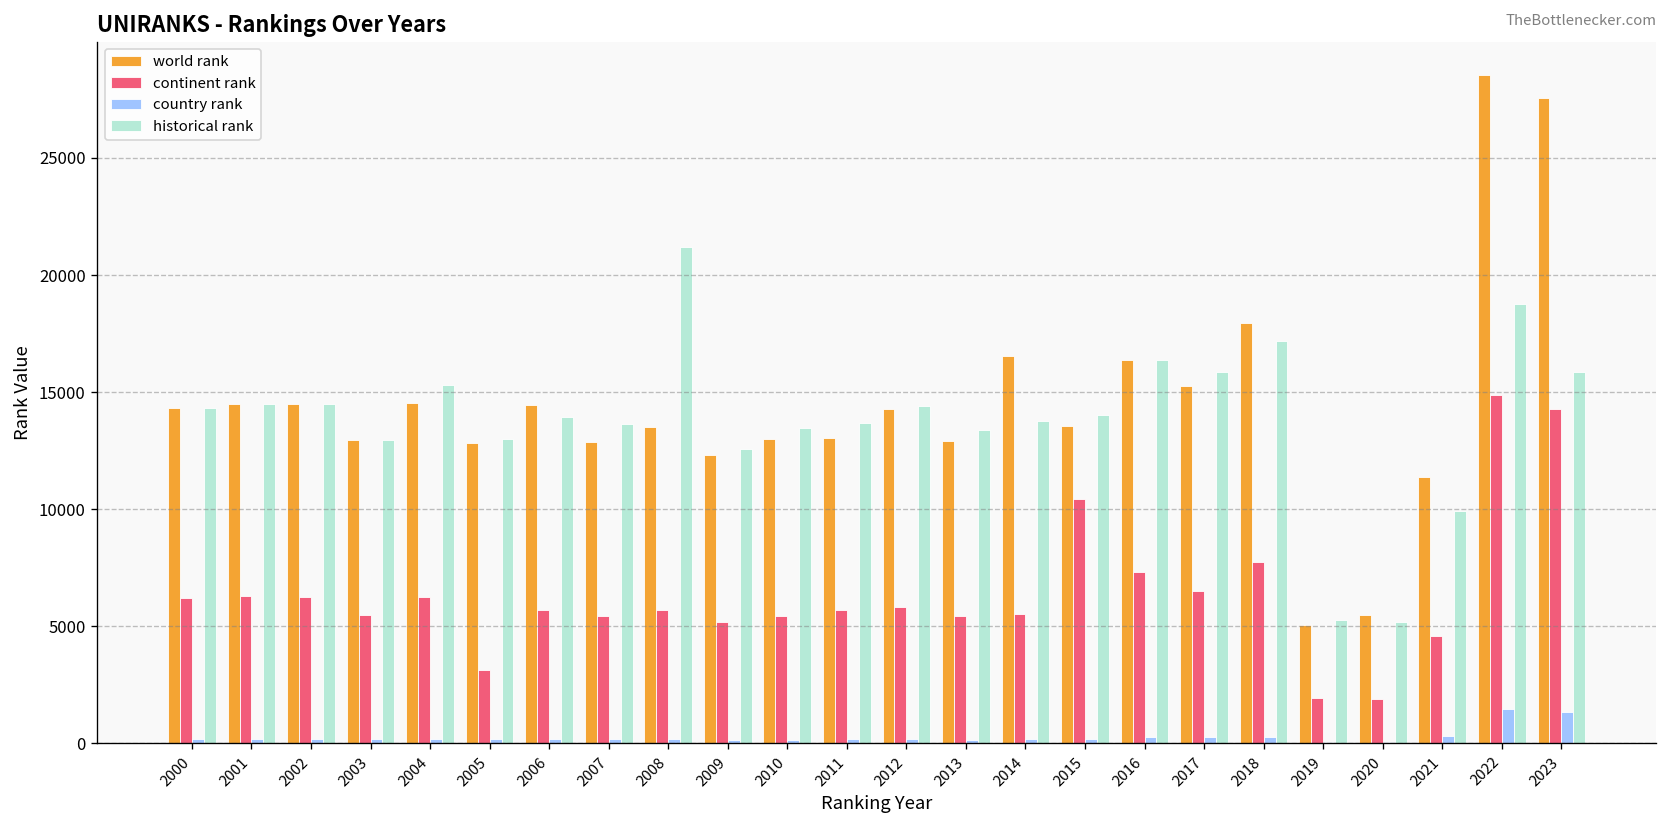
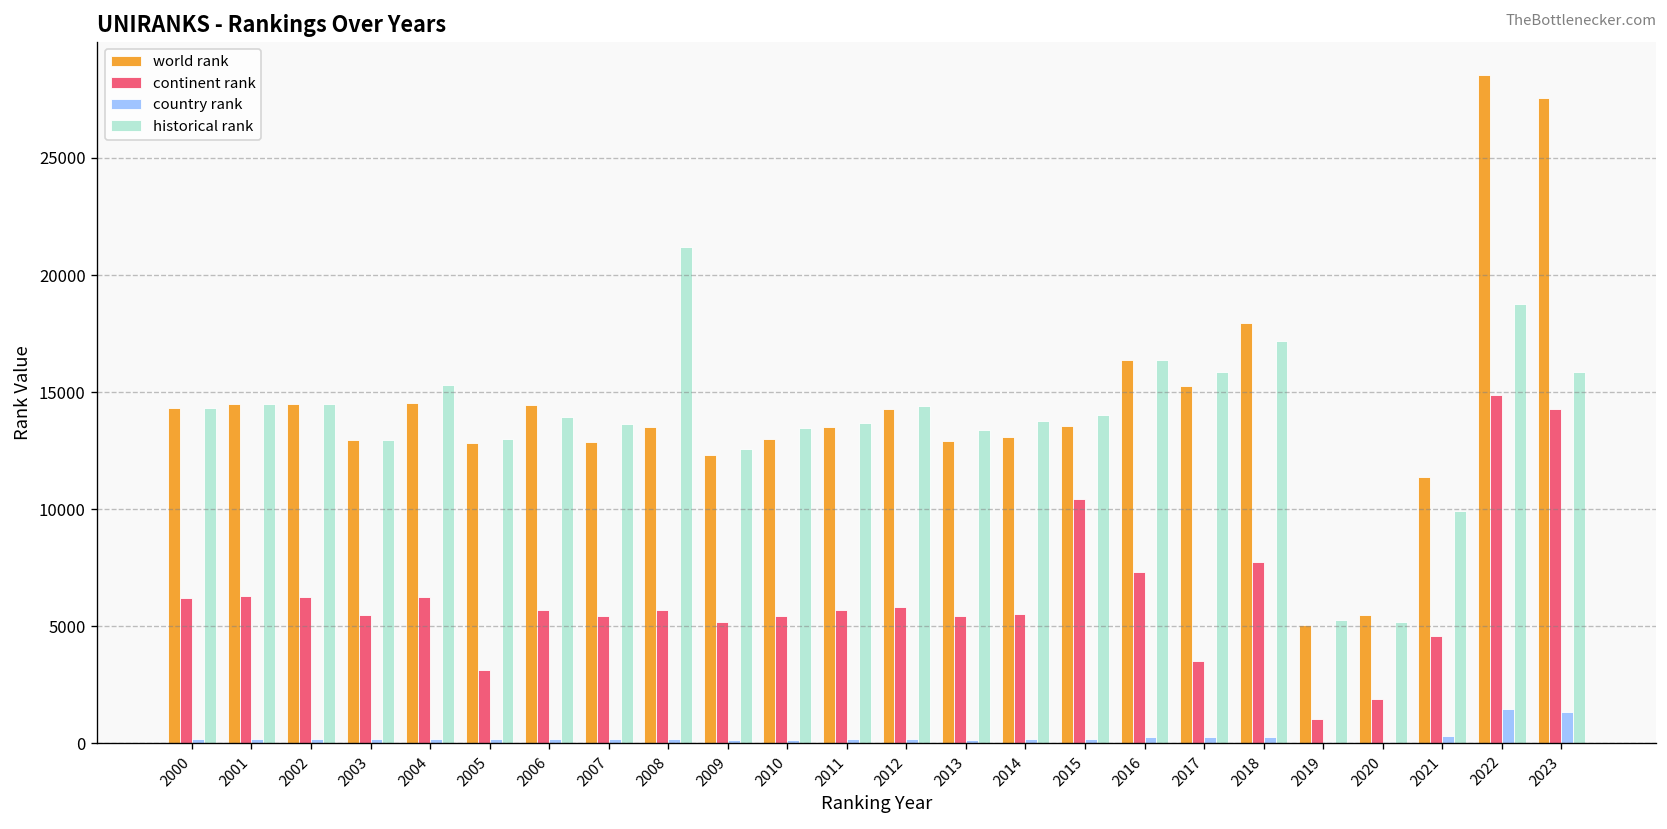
  {
    "world rank": {
      "2000": 14300,
      "2001": 14500,
      "2002": 14500,
      "2003": 13000,
      "2004": 14500,
      "2005": 12800,
      "2006": 14500,
      "2007": 12900,
      "2008": 13500,
      "2009": 12300,
      "2010": 13000,
-     "2011": 13000,
+     "2011": 13500,
      "2012": 14300,
      "2013": 12900,
-     "2014": 16600,
+     "2014": 13100,
      "2015": 13600,
      "2016": 16400,
      "2017": 15300,
      "2018": 18000,
      "2019": 5000,
      "2020": 5500,
      "2021": 11400,
      "2022": 28500,
      "2023": 27500
    },
    "continent rank": {
      "2000": 6200,
      "2001": 6300,
      "2002": 6300,
      "2003": 5500,
      "2004": 6200,
      "2005": 3100,
      "2006": 5700,
      "2007": 5500,
      "2008": 5700,
      "2009": 5200,
      "2010": 5500,
      "2011": 5700,
      "2012": 5800,
      "2013": 5400,
      "2014": 5500,
      "2015": 10400,
      "2016": 7300,
-     "2017": 6500,
+     "2017": 3500,
      "2018": 7700,
-     "2019": 1900,
+     "2019": 1100,
      "2020": 1900,
      "2021": 4600,
      "2022": 14900,
      "2023": 14300
    }
  }
